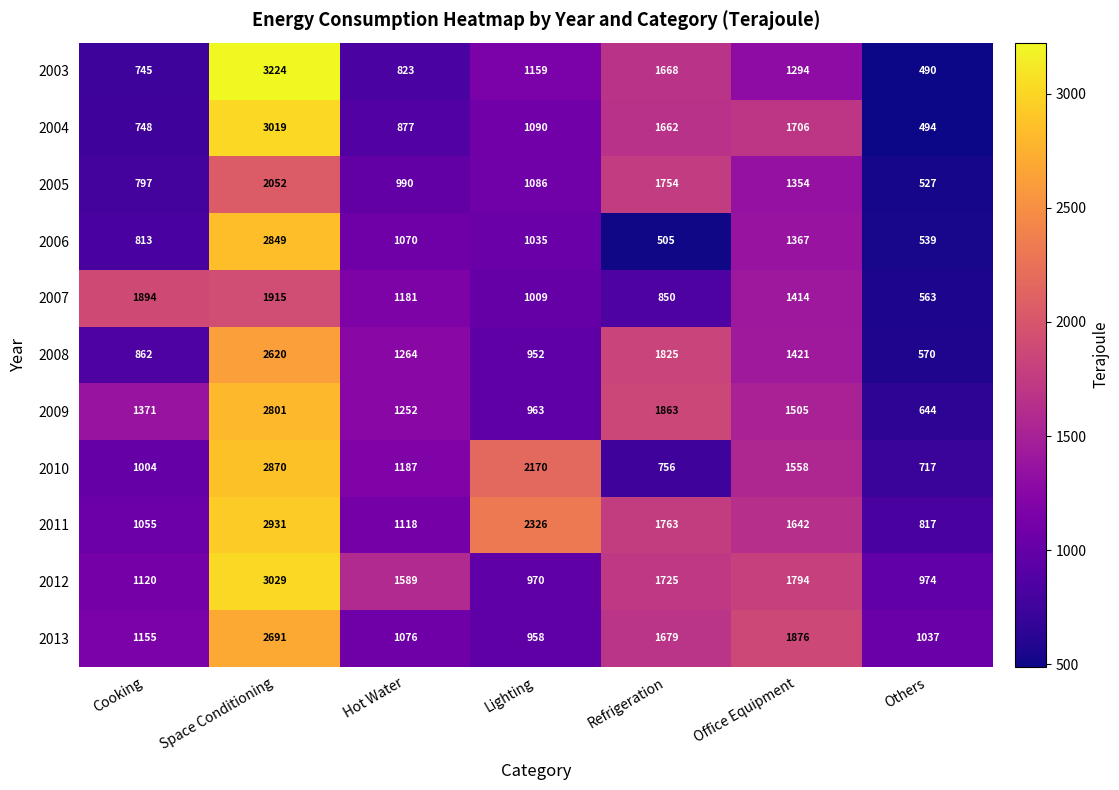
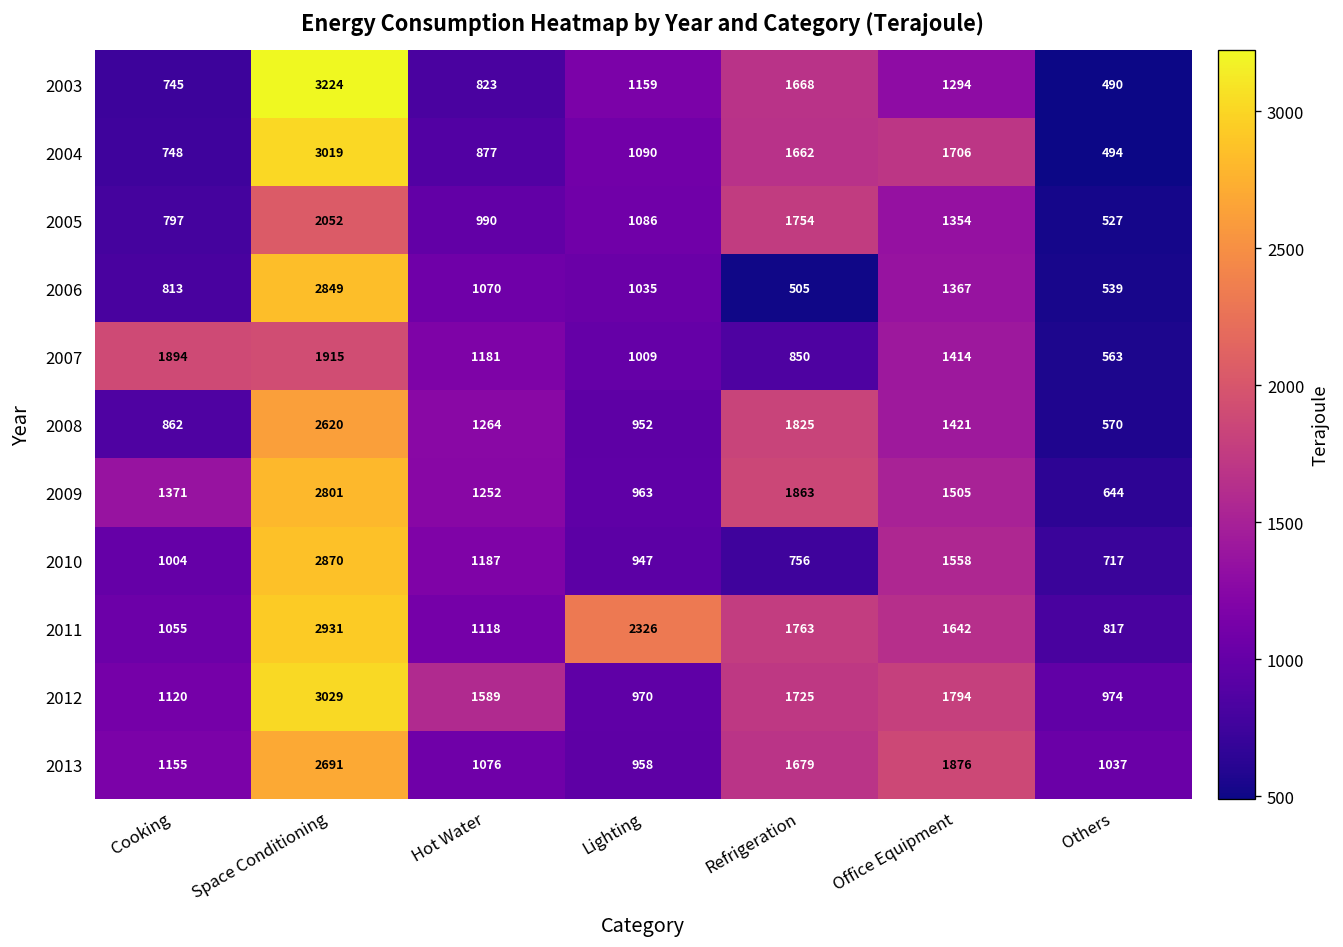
  {
    "2003": {
      "Cooking": 745,
      "Space Conditioning": 3224,
      "Hot Water": 823,
      "Lighting": 1159,
      "Refrigeration": 1668,
      "Office Equipment": 1294,
      "Others": 490
    },
    "2004": {
      "Cooking": 748,
      "Space Conditioning": 3019,
      "Hot Water": 877,
      "Lighting": 1090,
      "Refrigeration": 1662,
      "Office Equipment": 1706,
      "Others": 494
    },
    "2005": {
      "Cooking": 797,
      "Space Conditioning": 2052,
      "Hot Water": 990,
      "Lighting": 1086,
      "Refrigeration": 1754,
      "Office Equipment": 1354,
      "Others": 527
    },
    "2006": {
      "Cooking": 813,
      "Space Conditioning": 2849,
      "Hot Water": 1070,
      "Lighting": 1035,
      "Refrigeration": 505,
      "Office Equipment": 1367,
      "Others": 539
    },
    "2007": {
      "Cooking": 1894,
      "Space Conditioning": 1915,
      "Hot Water": 1181,
      "Lighting": 1009,
      "Refrigeration": 850,
      "Office Equipment": 1414,
      "Others": 563
    },
    "2008": {
      "Cooking": 862,
      "Space Conditioning": 2620,
      "Hot Water": 1264,
      "Lighting": 952,
      "Refrigeration": 1825,
      "Office Equipment": 1421,
      "Others": 570
    },
    "2009": {
      "Cooking": 1371,
      "Space Conditioning": 2801,
      "Hot Water": 1252,
      "Lighting": 963,
      "Refrigeration": 1863,
      "Office Equipment": 1505,
      "Others": 644
    },
    "2010": {
      "Cooking": 1004,
      "Space Conditioning": 2870,
      "Hot Water": 1187,
-     "Lighting": 2170,
+     "Lighting": 947,
      "Refrigeration": 756,
      "Office Equipment": 1558,
      "Others": 717
    },
    "2011": {
      "Cooking": 1055,
      "Space Conditioning": 2931,
      "Hot Water": 1118,
      "Lighting": 2326,
      "Refrigeration": 1763,
      "Office Equipment": 1642,
      "Others": 817
    },
    "2012": {
      "Cooking": 1120,
      "Space Conditioning": 3029,
      "Hot Water": 1589,
      "Lighting": 970,
      "Refrigeration": 1725,
      "Office Equipment": 1794,
      "Others": 974
    },
    "2013": {
      "Cooking": 1155,
      "Space Conditioning": 2691,
      "Hot Water": 1076,
      "Lighting": 958,
      "Refrigeration": 1679,
      "Office Equipment": 1876,
      "Others": 1037
    }
  }
